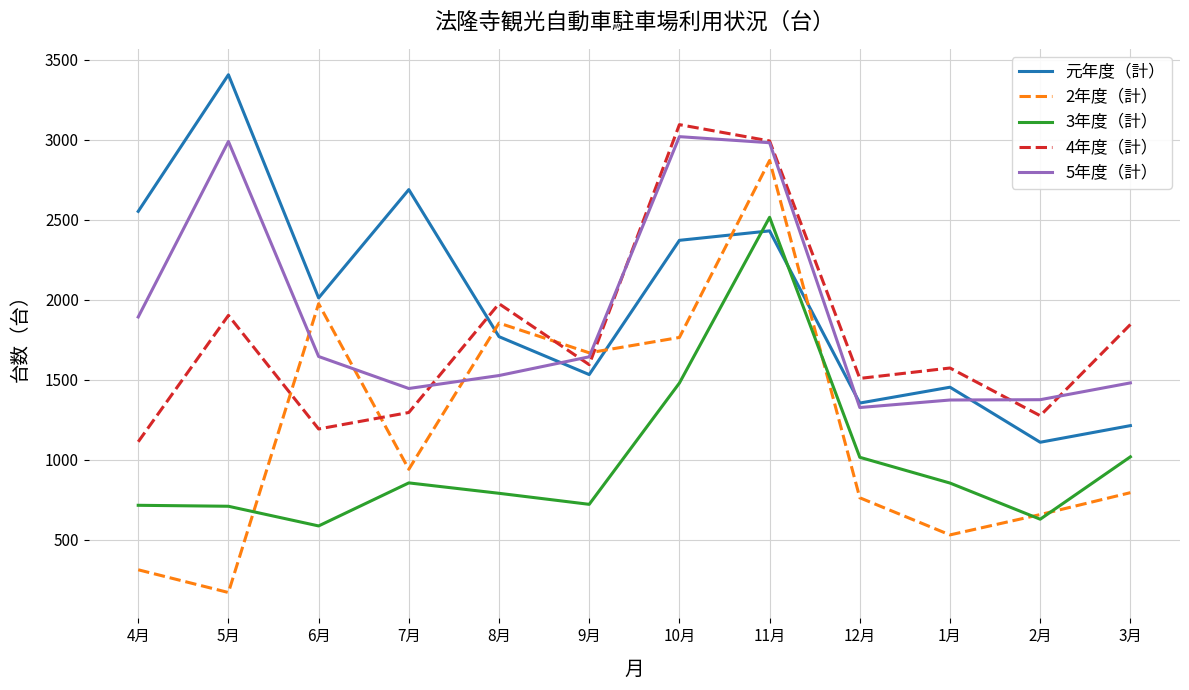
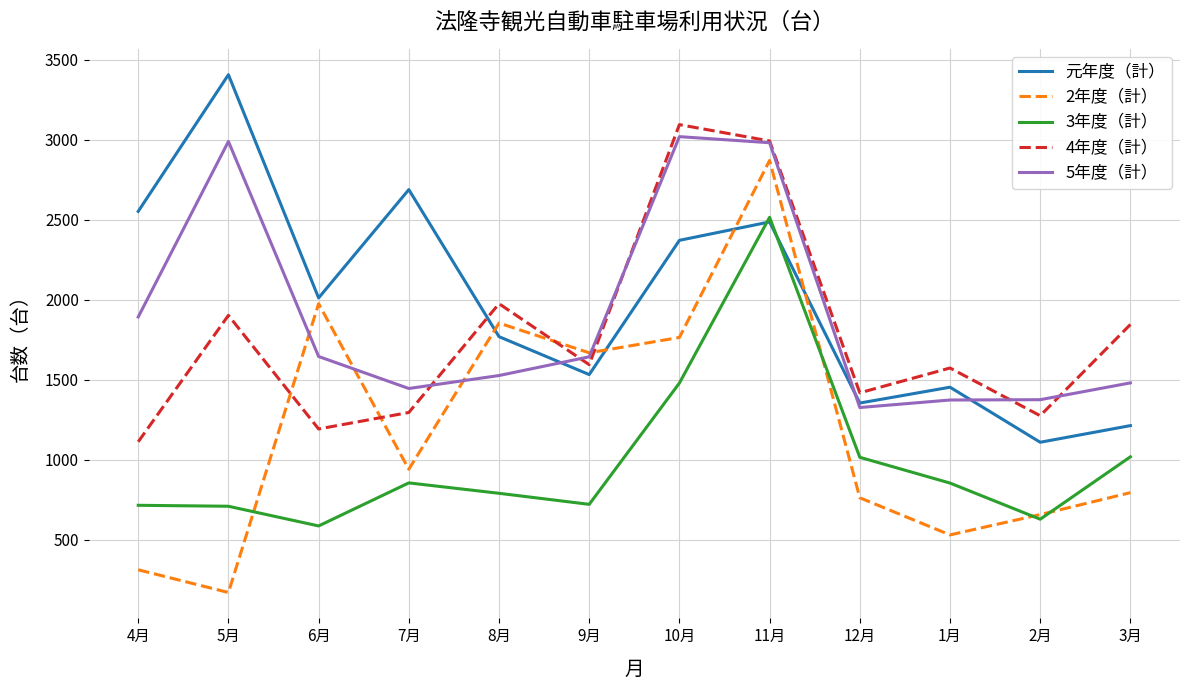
  {
    "元年度（計）": {
      "4月": 2550,
      "5月": 3410,
      "6月": 2010,
      "7月": 2690,
      "8月": 1770,
      "9月": 1530,
      "10月": 2370,
-     "11月": 2430,
+     "11月": 2490,
      "12月": 1360,
      "1月": 1450,
      "2月": 1110,
      "3月": 1210
    },
    "2年度（計）": {
      "4月": 310,
      "5月": 170,
      "6月": 1980,
      "7月": 940,
      "8月": 1860,
      "9月": 1670,
      "10月": 1770,
      "11月": 2870,
      "12月": 760,
      "1月": 530,
      "2月": 660,
      "3月": 800
    },
    "3年度（計）": {
      "4月": 720,
      "5月": 710,
      "6月": 590,
      "7月": 860,
      "8月": 790,
      "9月": 720,
      "10月": 1480,
      "11月": 2520,
      "12月": 1020,
      "1月": 860,
      "2月": 630,
      "3月": 1020
    },
    "4年度（計）": {
      "4月": 1110,
      "5月": 1900,
      "6月": 1190,
      "7月": 1300,
      "8月": 1980,
      "9月": 1600,
      "10月": 3100,
-     "12月": 1510,
+     "12月": 1420,
      "1月": 1570,
      "2月": 1280,
      "3月": 1850
    },
    "5年度（計）": {
      "4月": 1890,
      "5月": 2990,
      "6月": 1650,
      "7月": 1450,
      "8月": 1530,
      "9月": 1640,
      "10月": 3020,
      "12月": 1330,
      "1月": 1370,
      "2月": 1380,
      "3月": 1480
    }
  }
